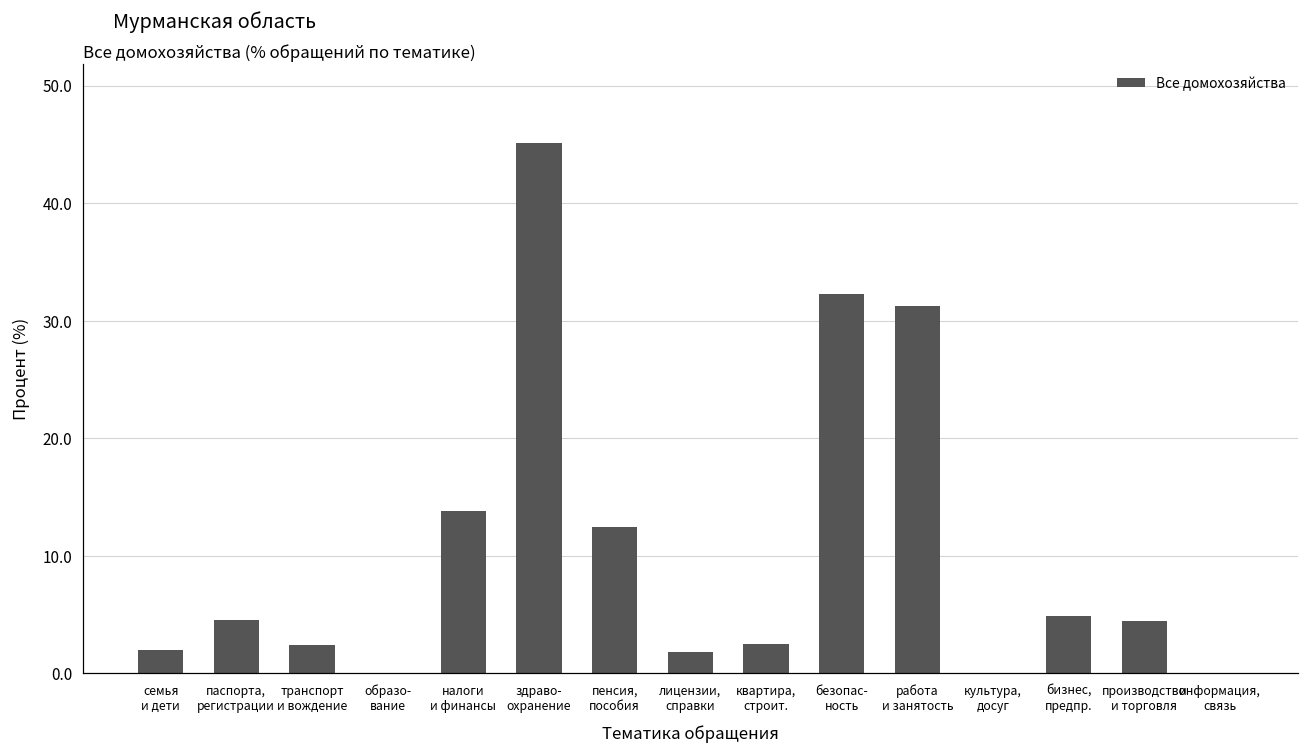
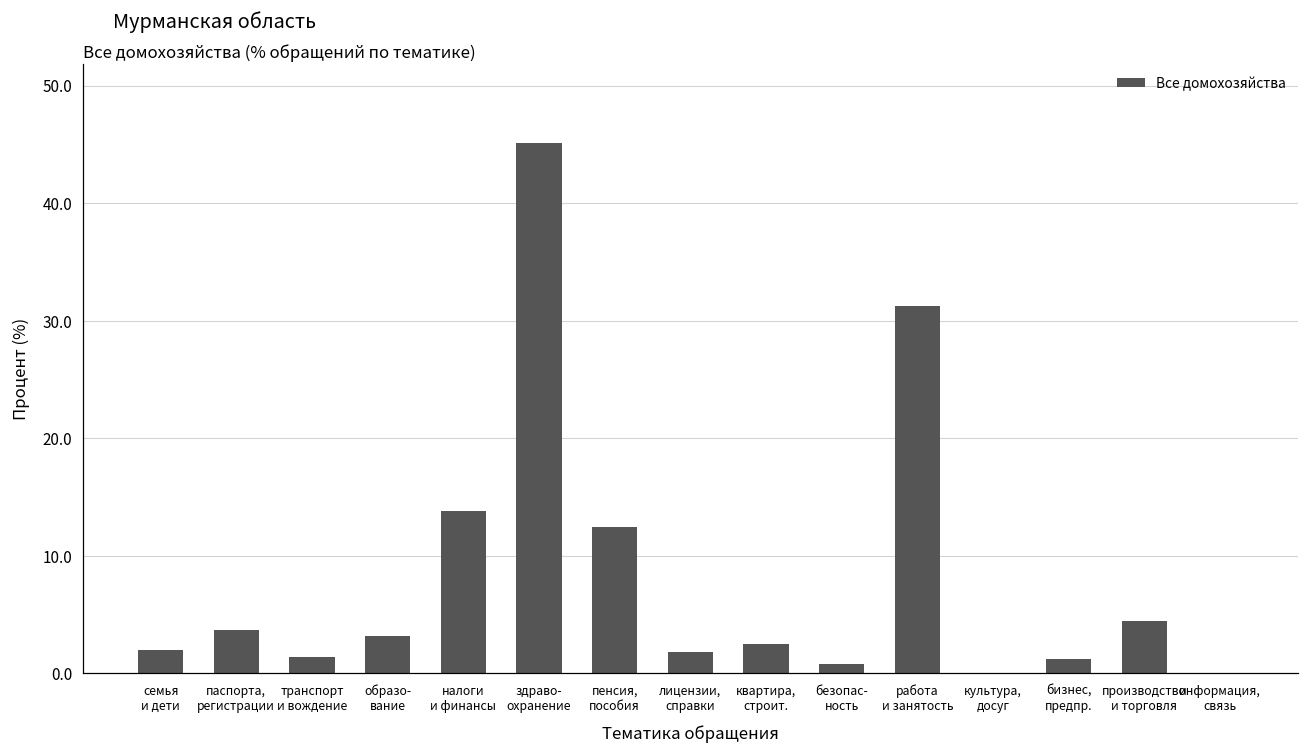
  {
    "семья и дети": 2.0,
-   "паспорта, регистрации": 4.5,
-   "транспорт и вождение": 2.4,
-   "образо- вание": 0.0,
+   "паспорта, регистрации": 3.7,
+   "транспорт и вождение": 1.4,
+   "образо- вание": 3.2,
    "налоги и финансы": 13.8,
    "здраво- охранение": 45.1,
    "пенсия, пособия": 12.5,
    "лицензии, справки": 1.8,
    "квартира, строит.": 2.5,
-   "безопас- ность": 32.3,
+   "безопас- ность": 0.8,
    "работа и занятость": 31.2,
    "культура, досуг": 0.0,
-   "бизнес, предпр.": 4.9,
+   "бизнес, предпр.": 1.2,
    "производство и торговля": 4.5,
    "информация, связь": 0.0
  }
